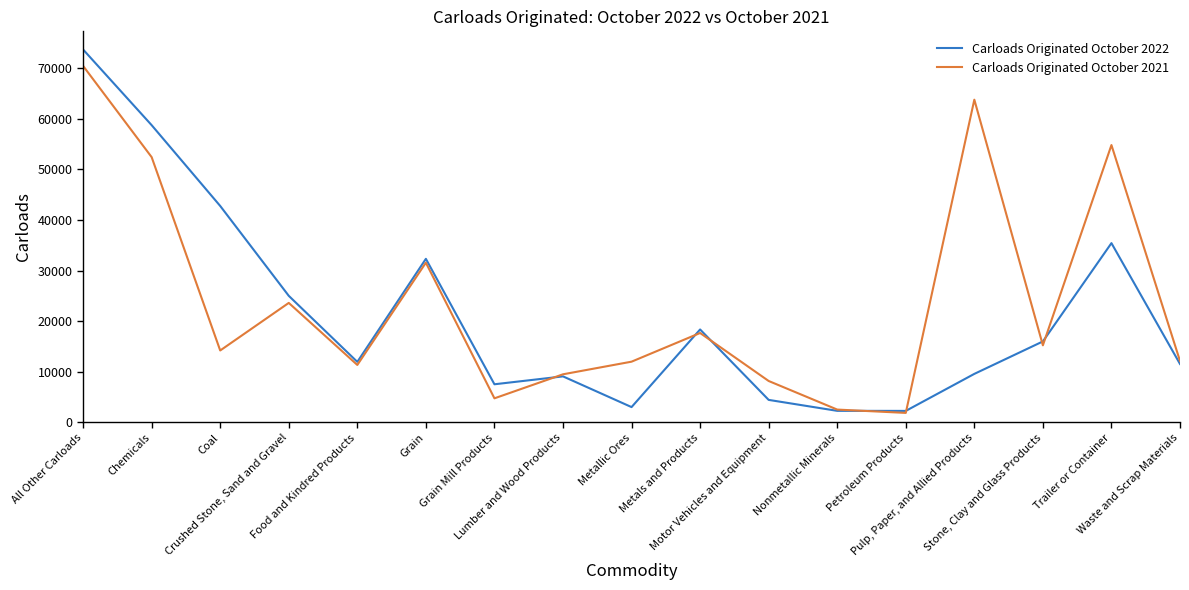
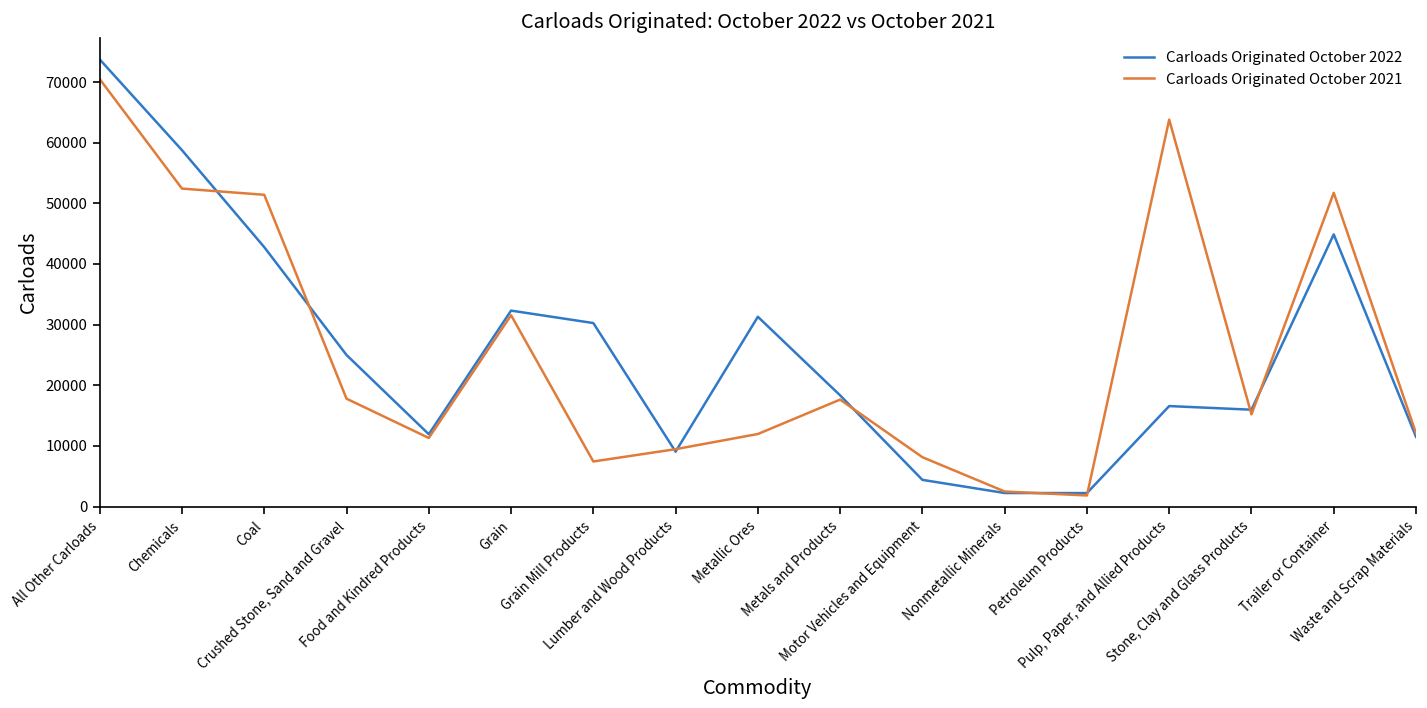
  {
    "Carloads Originated October 2022": {
      "All Other Carloads": 74000,
      "Chemicals": 59000,
      "Coal": 43000,
      "Crushed Stone, Sand and Gravel": 25000,
      "Food and Kindred Products": 12000,
      "Grain": 32000,
-     "Grain Mill Products": 8000,
-     "Metallic Ores": 3000,
+     "Grain Mill Products": 30000,
+     "Metallic Ores": 31000,
      "Metals and Products": 18000,
      "Motor Vehicles and Equipment": 4000,
-     "Pulp, Paper, and Allied Products": 10000,
+     "Pulp, Paper, and Allied Products": 17000,
      "Stone, Clay and Glass Products": 16000,
-     "Trailer or Container": 35000,
+     "Trailer or Container": 45000,
      "Waste and Scrap Materials": 12000
    },
    "Carloads Originated October 2021": {
      "All Other Carloads": 70000,
      "Chemicals": 52000,
-     "Coal": 14000,
-     "Crushed Stone, Sand and Gravel": 24000,
+     "Coal": 51000,
+     "Crushed Stone, Sand and Gravel": 18000,
      "Food and Kindred Products": 11000,
      "Grain": 32000,
-     "Grain Mill Products": 5000,
+     "Grain Mill Products": 7000,
      "Metallic Ores": 12000,
      "Metals and Products": 18000,
      "Motor Vehicles and Equipment": 8000,
      "Pulp, Paper, and Allied Products": 64000,
      "Stone, Clay and Glass Products": 15000,
-     "Trailer or Container": 55000,
+     "Trailer or Container": 52000,
      "Waste and Scrap Materials": 12000
    }
  }
